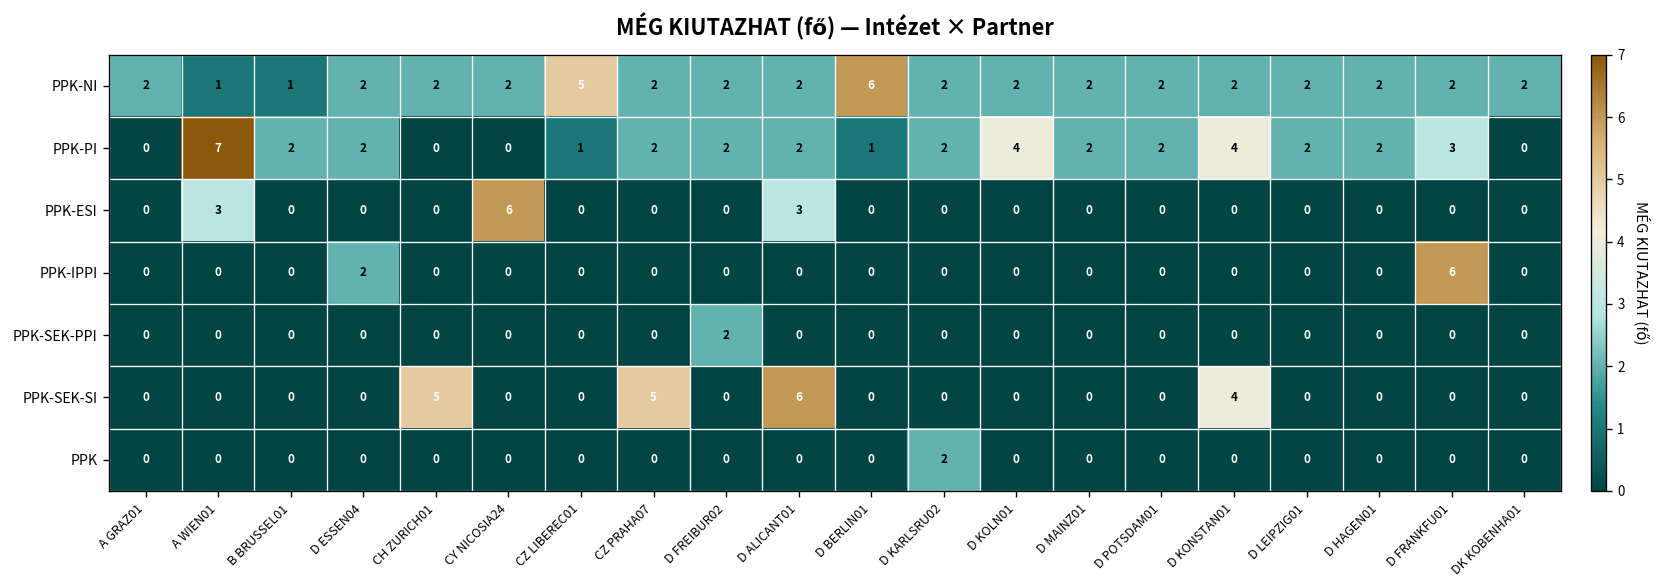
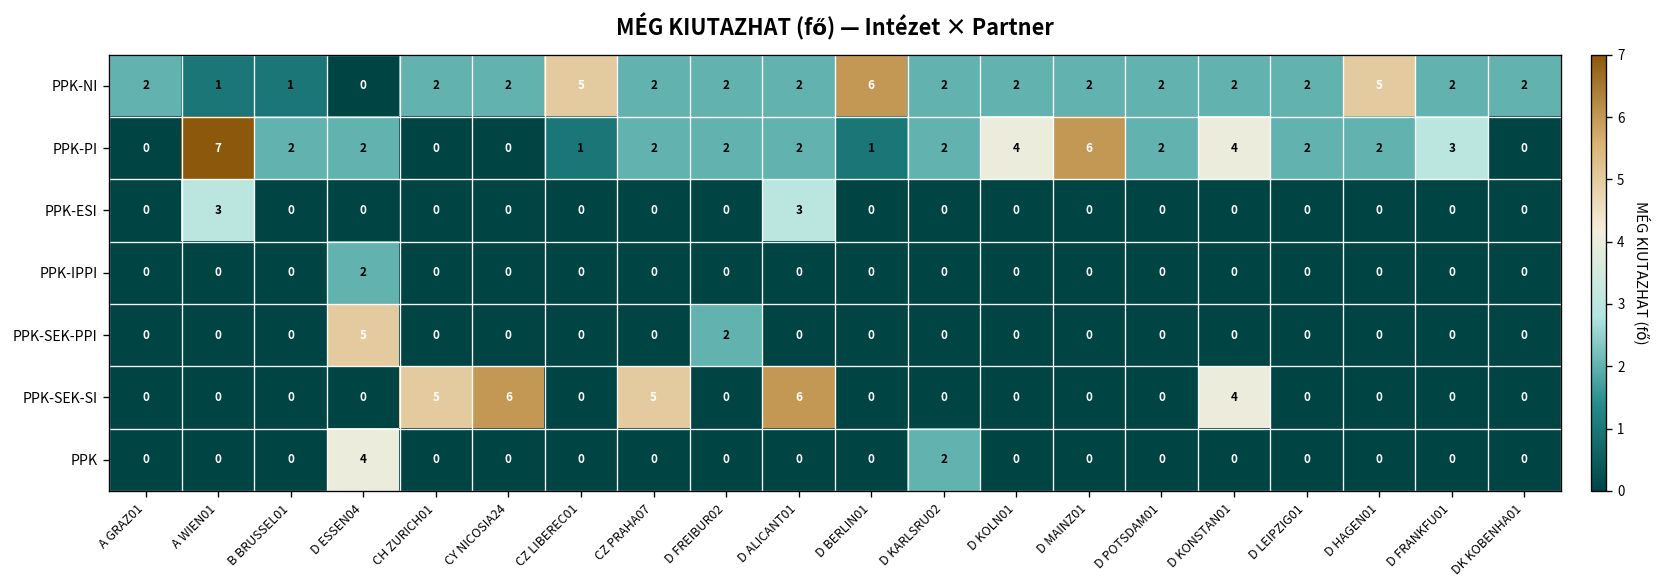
  {
    "PPK-NI": {
      "A GRAZ01": 2,
      "A WIEN01": 1,
      "B BRUSSEL01": 1,
-     "D ESSEN04": 2,
+     "D ESSEN04": 0,
      "CH ZURICH01": 2,
      "CY NICOSIA24": 2,
      "CZ LIBEREC01": 5,
      "CZ PRAHA07": 2,
      "D FREIBUR02": 2,
      "D ALICANT01": 2,
      "D BERLIN01": 6,
      "D KARLSRU02": 2,
      "D KOLN01": 2,
      "D MAINZ01": 2,
      "D POTSDAM01": 2,
      "D KONSTAN01": 2,
      "D LEIPZIG01": 2,
-     "D HAGEN01": 2,
+     "D HAGEN01": 5,
      "D FRANKFU01": 2,
      "DK KOBENHA01": 2
    },
    "PPK-PI": {
      "A GRAZ01": 0,
      "A WIEN01": 7,
      "B BRUSSEL01": 2,
      "D ESSEN04": 2,
      "CH ZURICH01": 0,
      "CY NICOSIA24": 0,
      "CZ LIBEREC01": 1,
      "CZ PRAHA07": 2,
      "D FREIBUR02": 2,
      "D ALICANT01": 2,
      "D BERLIN01": 1,
      "D KARLSRU02": 2,
      "D KOLN01": 4,
-     "D MAINZ01": 2,
+     "D MAINZ01": 6,
      "D POTSDAM01": 2,
      "D KONSTAN01": 4,
      "D LEIPZIG01": 2,
      "D HAGEN01": 2,
      "D FRANKFU01": 3,
      "DK KOBENHA01": 0
    },
    "PPK-ESI": {
      "A GRAZ01": 0,
      "A WIEN01": 3,
      "B BRUSSEL01": 0,
      "D ESSEN04": 0,
      "CH ZURICH01": 0,
-     "CY NICOSIA24": 6,
+     "CY NICOSIA24": 0,
      "CZ LIBEREC01": 0,
      "CZ PRAHA07": 0,
      "D FREIBUR02": 0,
      "D ALICANT01": 3,
      "D BERLIN01": 0,
      "D KARLSRU02": 0,
      "D KOLN01": 0,
      "D MAINZ01": 0,
      "D POTSDAM01": 0,
      "D KONSTAN01": 0,
      "D LEIPZIG01": 0,
      "D HAGEN01": 0,
      "D FRANKFU01": 0,
      "DK KOBENHA01": 0
    },
    "PPK-IPPI": {
      "A GRAZ01": 0,
      "A WIEN01": 0,
      "B BRUSSEL01": 0,
      "D ESSEN04": 2,
      "CH ZURICH01": 0,
      "CY NICOSIA24": 0,
      "CZ LIBEREC01": 0,
      "CZ PRAHA07": 0,
      "D FREIBUR02": 0,
      "D ALICANT01": 0,
      "D BERLIN01": 0,
      "D KARLSRU02": 0,
      "D KOLN01": 0,
      "D MAINZ01": 0,
      "D POTSDAM01": 0,
      "D KONSTAN01": 0,
      "D LEIPZIG01": 0,
      "D HAGEN01": 0,
-     "D FRANKFU01": 6,
+     "D FRANKFU01": 0,
      "DK KOBENHA01": 0
    },
    "PPK-SEK-PPI": {
      "A GRAZ01": 0,
      "A WIEN01": 0,
      "B BRUSSEL01": 0,
-     "D ESSEN04": 0,
+     "D ESSEN04": 5,
      "CH ZURICH01": 0,
      "CY NICOSIA24": 0,
      "CZ LIBEREC01": 0,
      "CZ PRAHA07": 0,
      "D FREIBUR02": 2,
      "D ALICANT01": 0,
      "D BERLIN01": 0,
      "D KARLSRU02": 0,
      "D KOLN01": 0,
      "D MAINZ01": 0,
      "D POTSDAM01": 0,
      "D KONSTAN01": 0,
      "D LEIPZIG01": 0,
      "D HAGEN01": 0,
      "D FRANKFU01": 0,
      "DK KOBENHA01": 0
    },
    "PPK-SEK-SI": {
      "A GRAZ01": 0,
      "A WIEN01": 0,
      "B BRUSSEL01": 0,
      "D ESSEN04": 0,
      "CH ZURICH01": 5,
-     "CY NICOSIA24": 0,
+     "CY NICOSIA24": 6,
      "CZ LIBEREC01": 0,
      "CZ PRAHA07": 5,
      "D FREIBUR02": 0,
      "D ALICANT01": 6,
      "D BERLIN01": 0,
      "D KARLSRU02": 0,
      "D KOLN01": 0,
      "D MAINZ01": 0,
      "D POTSDAM01": 0,
      "D KONSTAN01": 4,
      "D LEIPZIG01": 0,
      "D HAGEN01": 0,
      "D FRANKFU01": 0,
      "DK KOBENHA01": 0
    },
    "PPK": {
      "A GRAZ01": 0,
      "A WIEN01": 0,
      "B BRUSSEL01": 0,
-     "D ESSEN04": 0,
+     "D ESSEN04": 4,
      "CH ZURICH01": 0,
      "CY NICOSIA24": 0,
      "CZ LIBEREC01": 0,
      "CZ PRAHA07": 0,
      "D FREIBUR02": 0,
      "D ALICANT01": 0,
      "D BERLIN01": 0,
      "D KARLSRU02": 2,
      "D KOLN01": 0,
      "D MAINZ01": 0,
      "D POTSDAM01": 0,
      "D KONSTAN01": 0,
      "D LEIPZIG01": 0,
      "D HAGEN01": 0,
      "D FRANKFU01": 0,
      "DK KOBENHA01": 0
    }
  }
